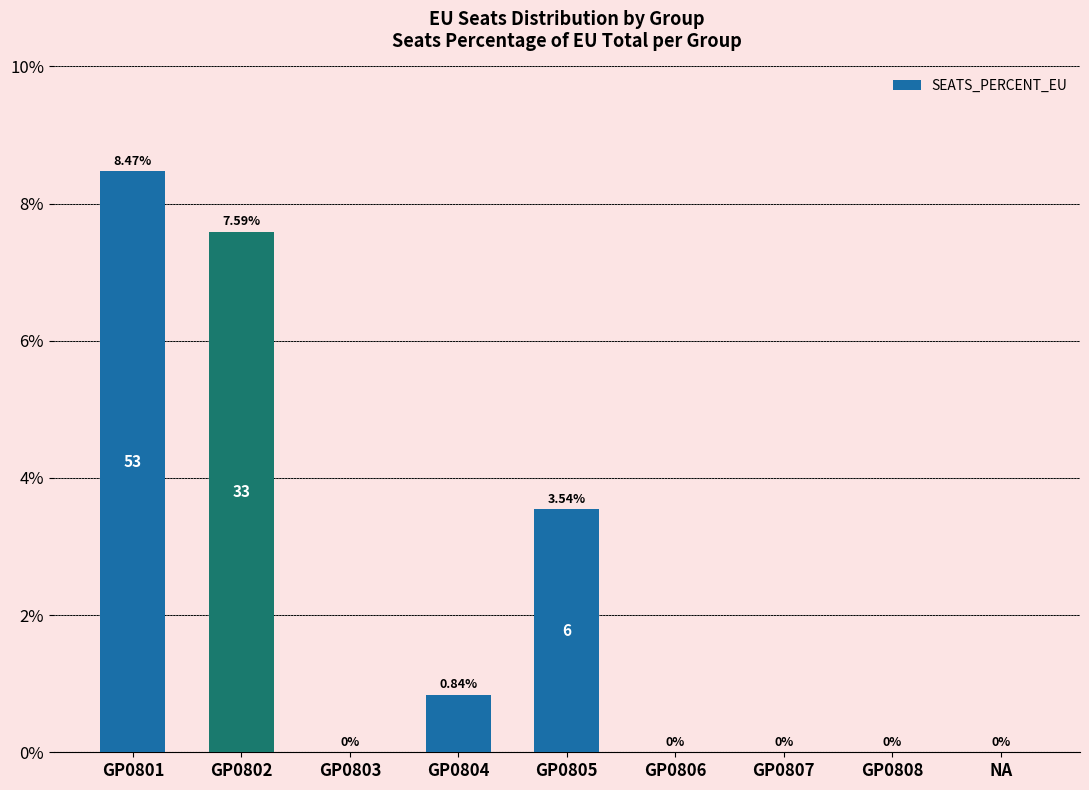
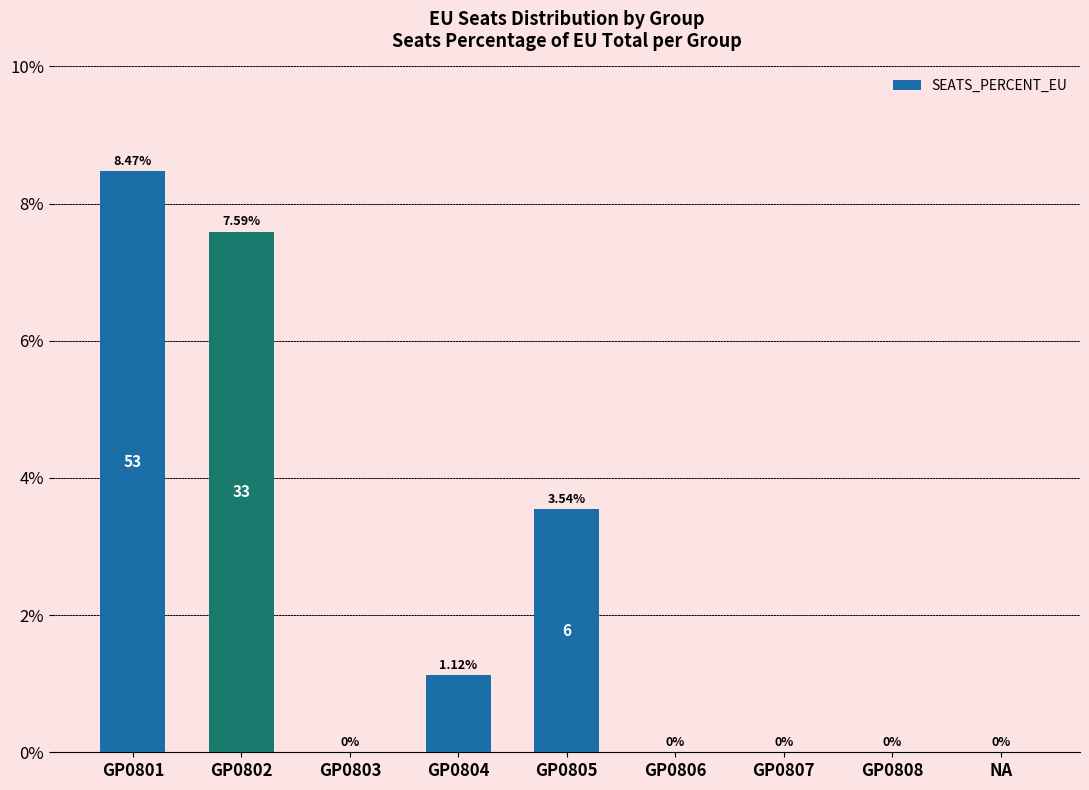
  {
    "GP0801": "8.47%",
    "GP0802": "7.59%",
    "GP0803": "0%",
-   "GP0804": "0.84%",
+   "GP0804": "1.12%",
    "GP0805": "3.54%",
    "GP0806": "0%",
    "GP0807": "0%",
    "GP0808": "0%",
    "NA": "0%"
  }
